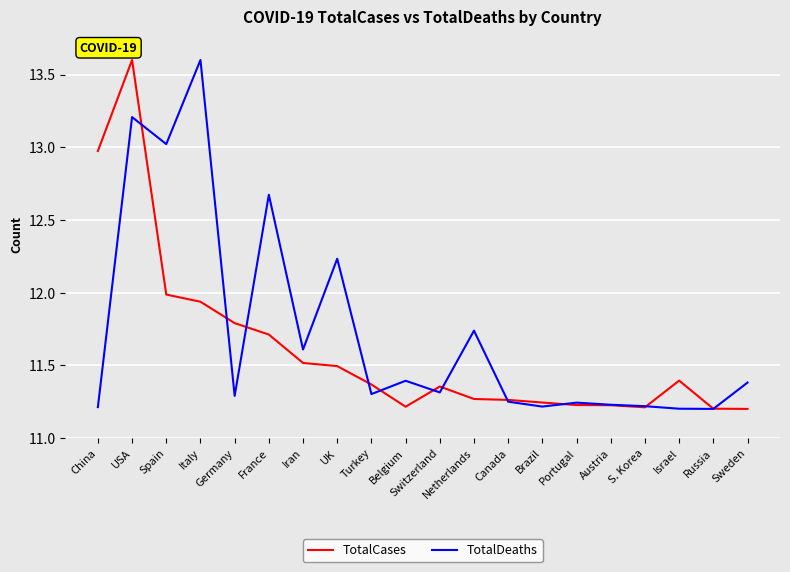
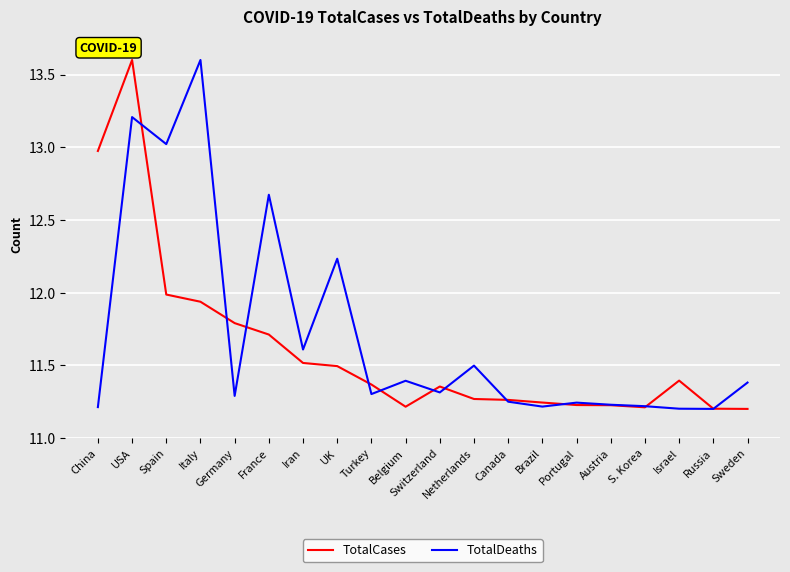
  {
    "TotalCases": {
      "China": 12.97,
      "USA": 13.60,
      "Spain": 11.99,
      "Italy": 11.94,
      "Germany": 11.79,
      "France": 11.71,
      "Iran": 11.52,
      "UK": 11.49,
      "Turkey": 11.37,
      "Belgium": 11.22,
      "Switzerland": 11.35,
      "Netherlands": 11.27,
      "Brazil": 11.24,
      "Israel": 11.39,
      "Sweden": 11.20
    },
    "TotalDeaths": {
      "China": 11.21,
      "USA": 13.21,
      "Spain": 13.02,
      "Italy": 13.60,
      "Germany": 11.29,
      "France": 12.67,
      "Iran": 11.61,
      "UK": 12.23,
      "Turkey": 11.30,
      "Belgium": 11.39,
      "Switzerland": 11.31,
-     "Netherlands": 11.74,
+     "Netherlands": 11.50,
      "Brazil": 11.22,
      "Israel": 11.20,
      "Sweden": 11.38
    }
  }
